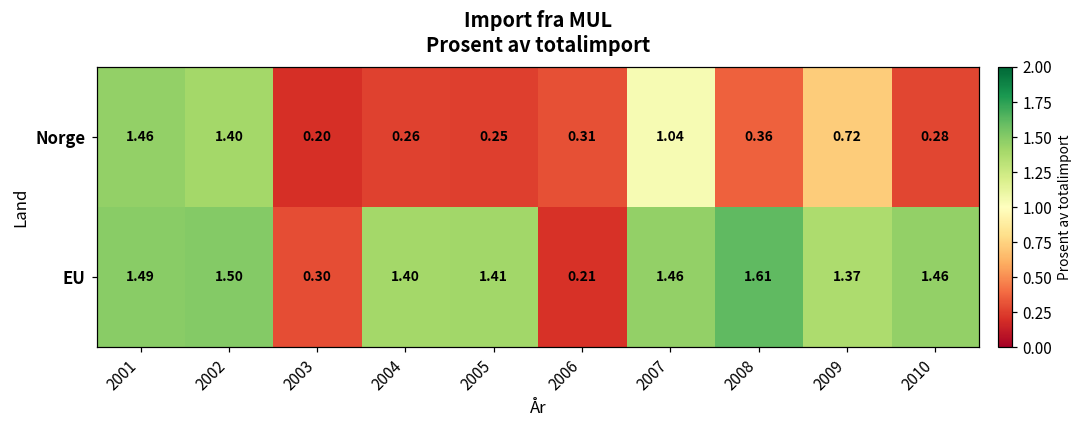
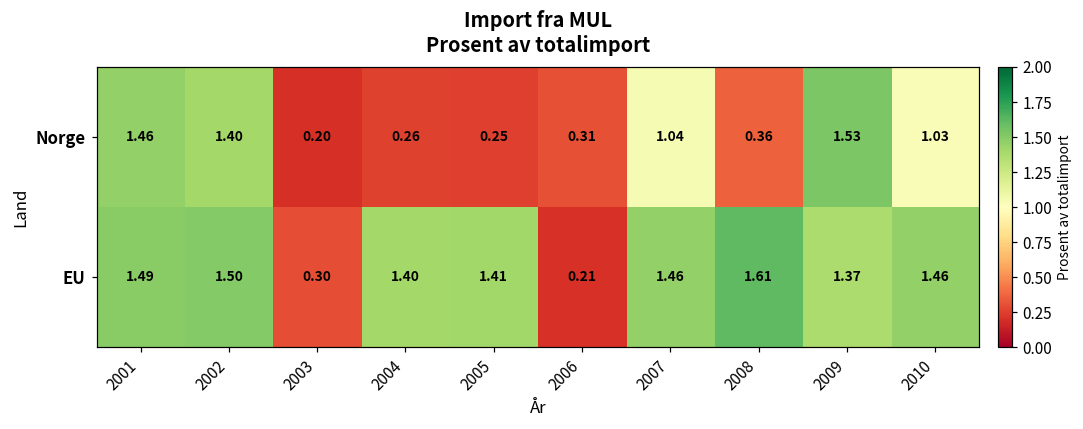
  {
    "Norge": {
      "2001": 1.46,
      "2002": 1.40,
      "2003": 0.20,
      "2004": 0.26,
      "2005": 0.25,
      "2006": 0.31,
      "2007": 1.04,
      "2008": 0.36,
-     "2009": 0.72,
-     "2010": 0.28
+     "2009": 1.53,
+     "2010": 1.03
    },
    "EU": {
      "2001": 1.49,
      "2002": 1.50,
      "2003": 0.30,
      "2004": 1.40,
      "2005": 1.41,
      "2006": 0.21,
      "2007": 1.46,
      "2008": 1.61,
      "2009": 1.37,
      "2010": 1.46
    }
  }
